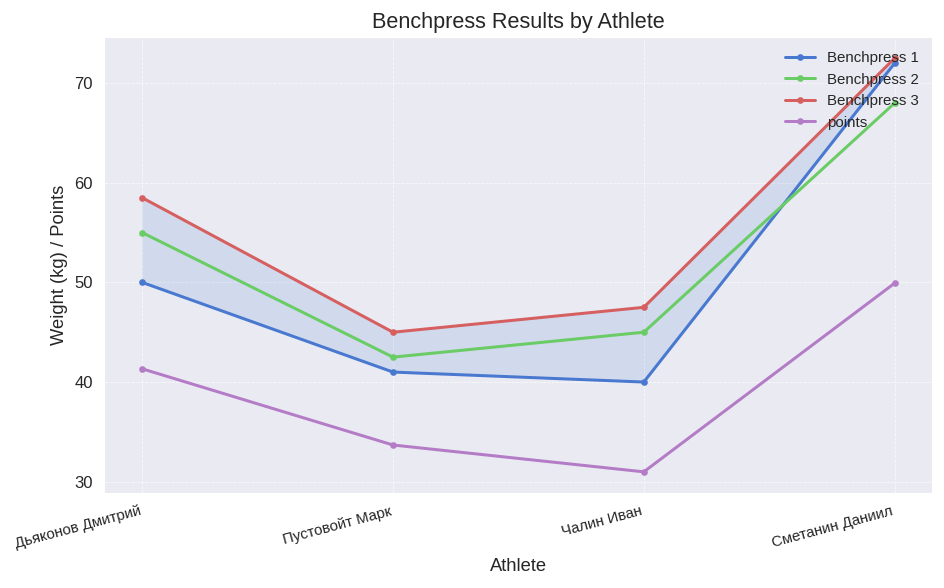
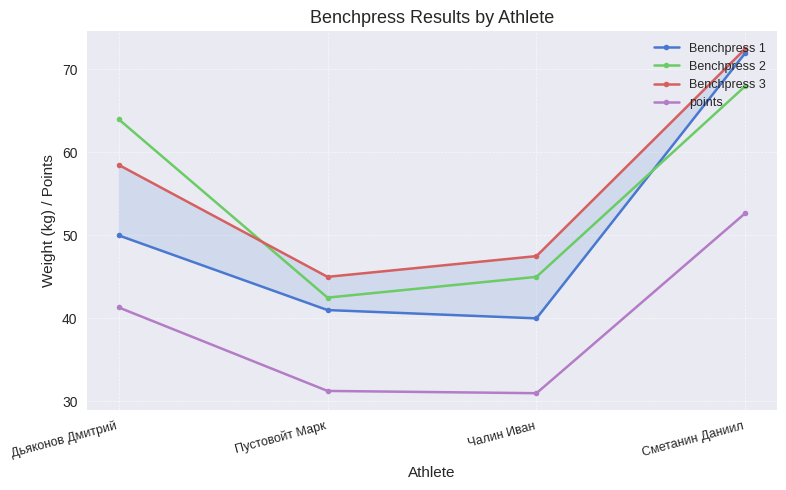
  {
    "Benchpress 1": {
      "Дьяконов Дмитрий": 50,
      "Пустовойт Марк": 41,
      "Чалин Иван": 40,
      "Сметанин Даниил": 72
    },
    "Benchpress 2": {
-     "Дьяконов Дмитрий": 55,
+     "Дьяконов Дмитрий": 64,
      "Пустовойт Марк": 43,
      "Чалин Иван": 45,
      "Сметанин Даниил": 68
    },
    "Benchpress 3": {
      "Дьяконов Дмитрий": 59,
      "Пустовойт Марк": 45,
      "Чалин Иван": 48,
      "Сметанин Даниил": 73
    },
    "points": {
      "Дьяконов Дмитрий": 41,
-     "Пустовойт Марк": 34,
+     "Пустовойт Марк": 31,
      "Чалин Иван": 31,
-     "Сметанин Даниил": 50
+     "Сметанин Даниил": 53
    }
  }
